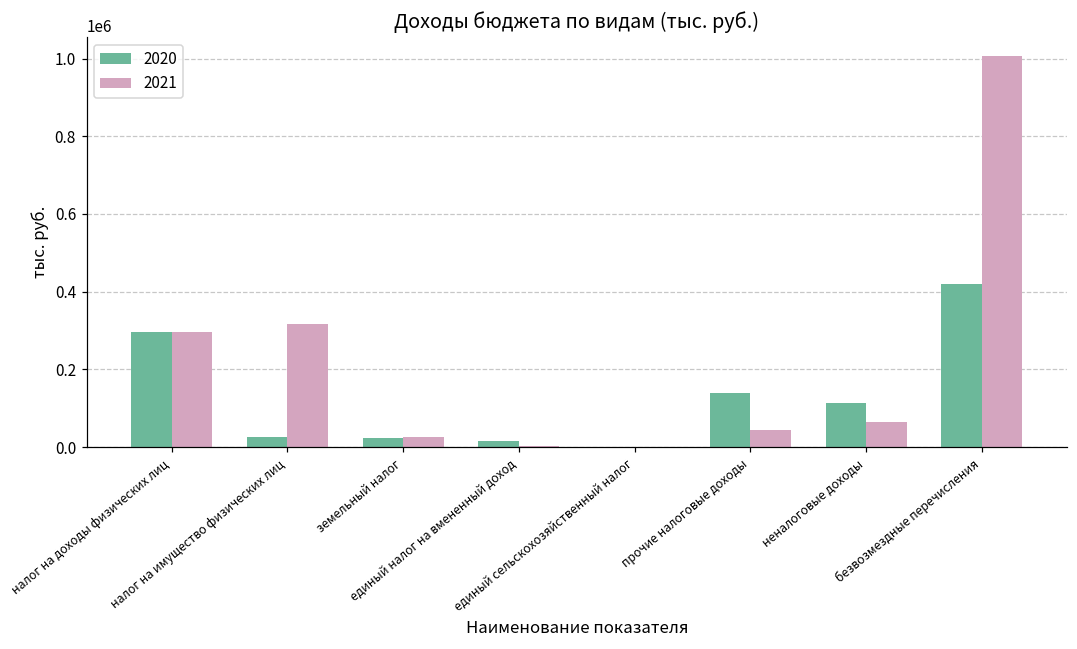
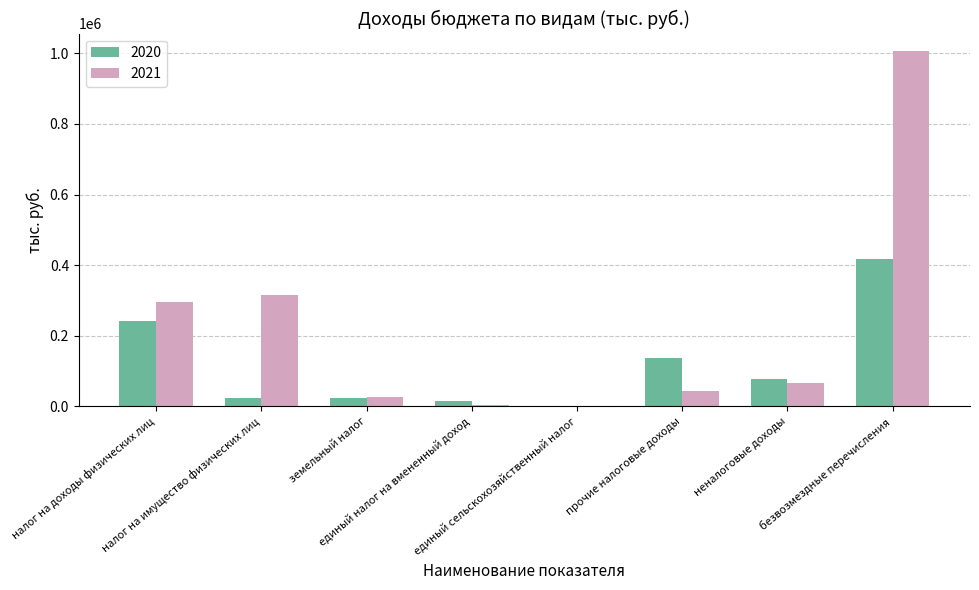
  {
    "2020": {
-     "налог на доходы физических лиц": 300000,
+     "налог на доходы физических лиц": 240000,
      "налог на имущество физических лиц": 30000,
      "земельный налог": 20000,
      "единый налог на вмененный доход": 20000,
      "прочие налоговые доходы": 140000,
-     "неналоговые доходы": 110000,
+     "неналоговые доходы": 80000,
      "безвозмездные перечисления": 420000
    },
    "2021": {
      "налог на доходы физических лиц": 300000,
      "налог на имущество физических лиц": 320000,
      "земельный налог": 30000,
      "прочие налоговые доходы": 40000,
      "неналоговые доходы": 70000,
      "безвозмездные перечисления": 1010000
    }
  }
